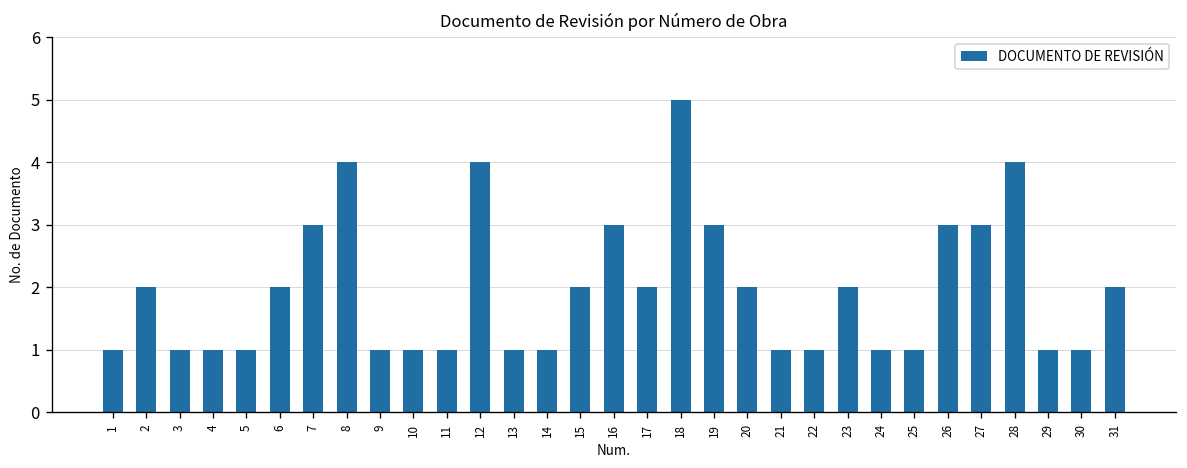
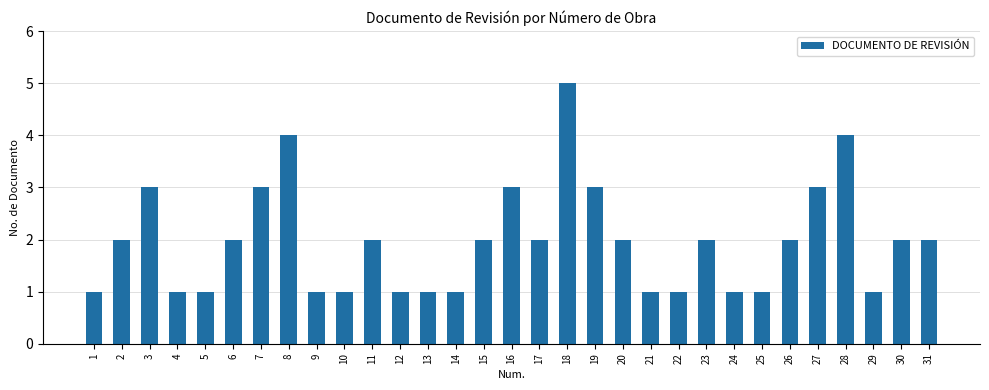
  {
    "1": 1,
    "2": 2,
-   "3": 1,
+   "3": 3,
    "4": 1,
    "5": 1,
    "6": 2,
    "7": 3,
    "8": 4,
    "9": 1,
    "10": 1,
-   "11": 1,
-   "12": 4,
+   "11": 2,
+   "12": 1,
    "13": 1,
    "14": 1,
    "15": 2,
    "16": 3,
    "17": 2,
    "18": 5,
    "19": 3,
    "20": 2,
    "21": 1,
    "22": 1,
    "23": 2,
    "24": 1,
    "25": 1,
-   "26": 3,
+   "26": 2,
    "27": 3,
    "28": 4,
    "29": 1,
-   "30": 1,
+   "30": 2,
    "31": 2
  }
